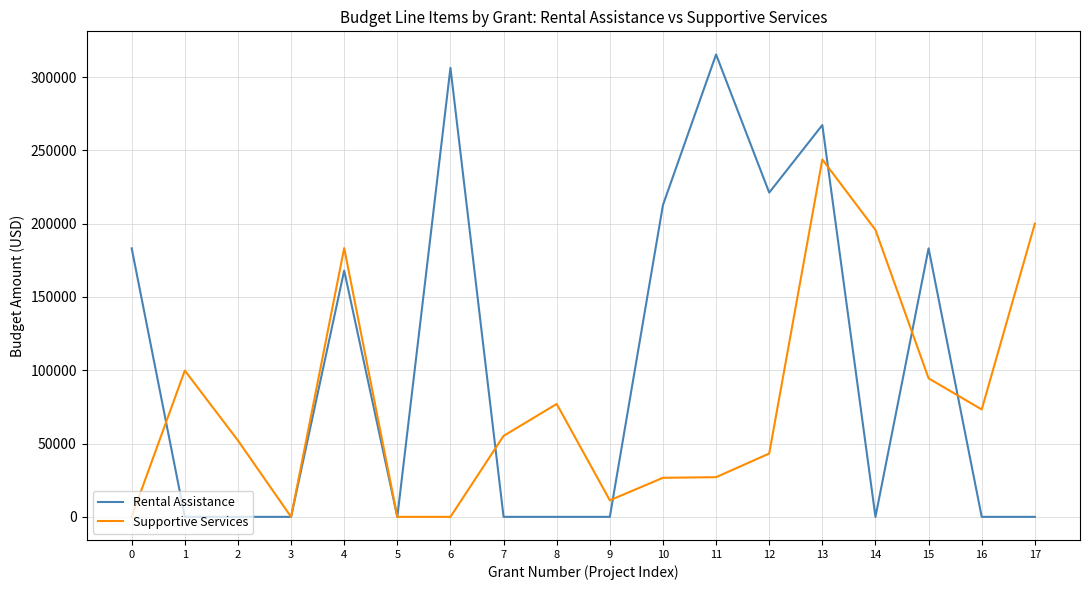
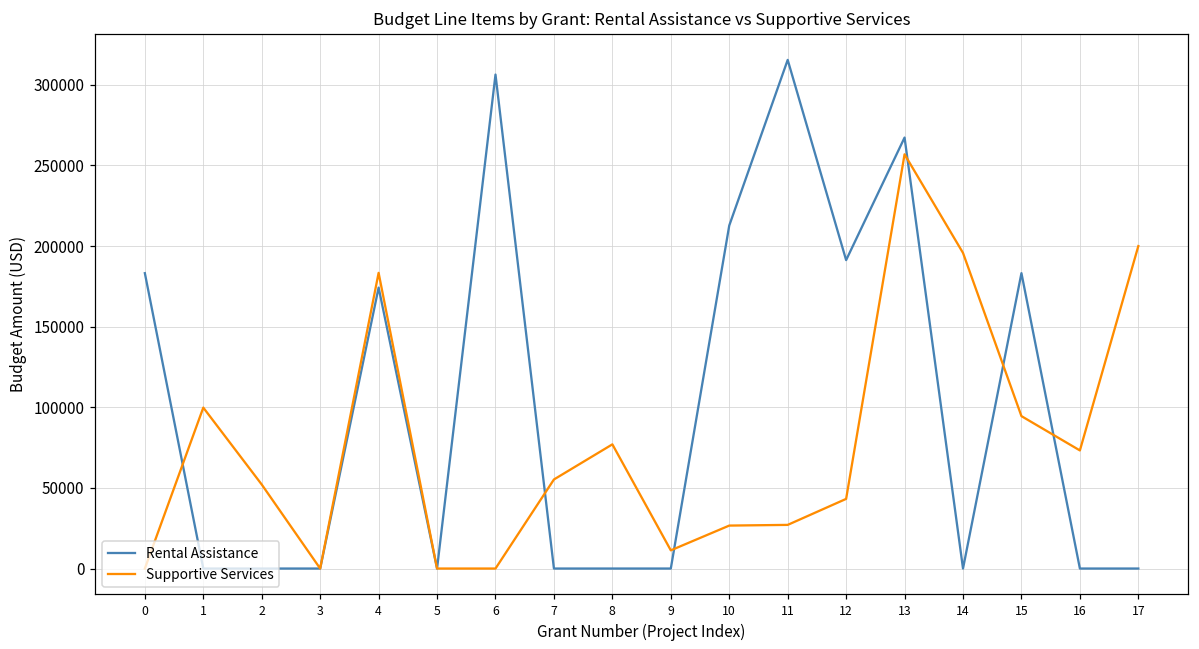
  {
    "Rental Assistance": {
      "0": 183000,
-     "4": 168000,
+     "4": 174000,
      "6": 306000,
      "7": 0,
      "8": 0,
      "9": 0,
      "10": 213000,
      "11": 315000,
-     "12": 221000,
+     "12": 191000,
      "13": 267000,
      "14": 0,
      "15": 183000,
      "16": 0,
      "17": 0
    },
    "Supportive Services": {
      "1": 100000,
      "2": 52000,
      "4": 183000,
      "6": 0,
      "7": 55000,
      "8": 77000,
      "9": 11000,
      "10": 27000,
      "11": 27000,
      "12": 43000,
-     "13": 244000,
+     "13": 257000,
      "14": 196000,
      "15": 95000,
      "16": 73000,
      "17": 200000
    }
  }
